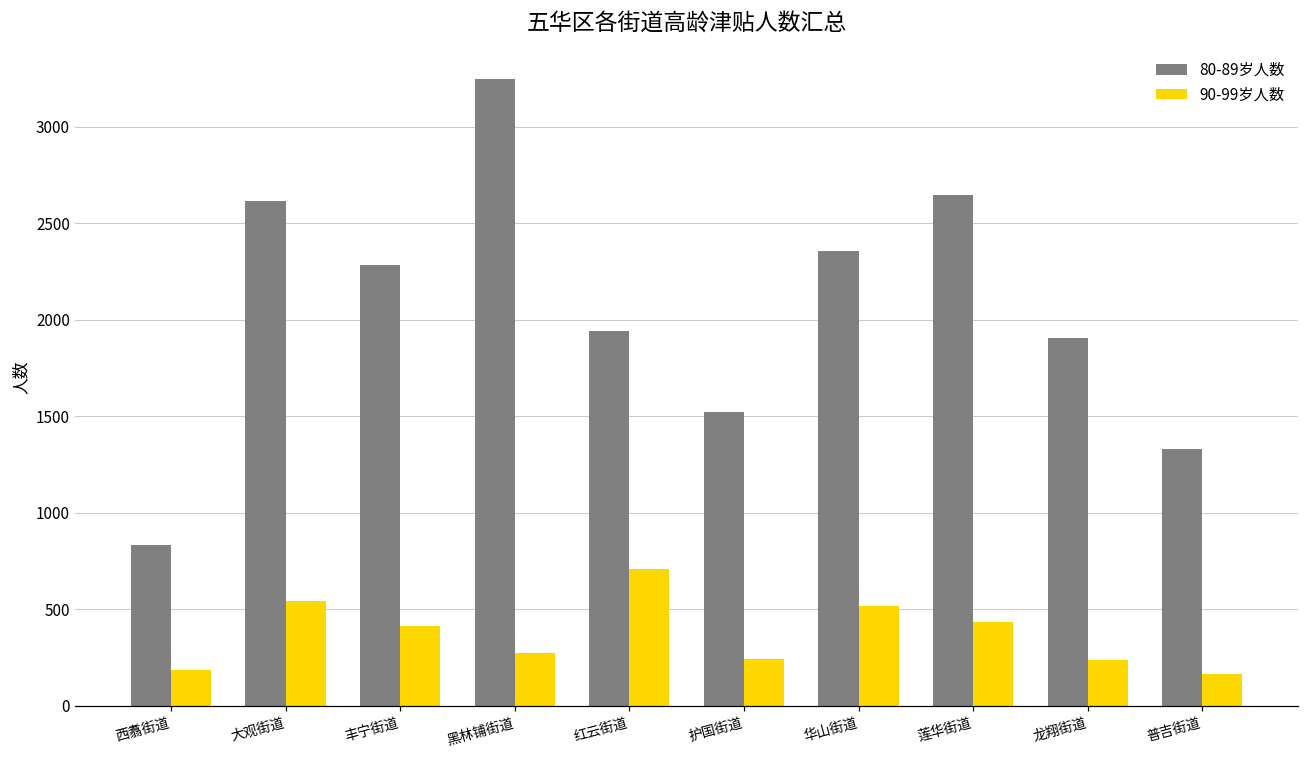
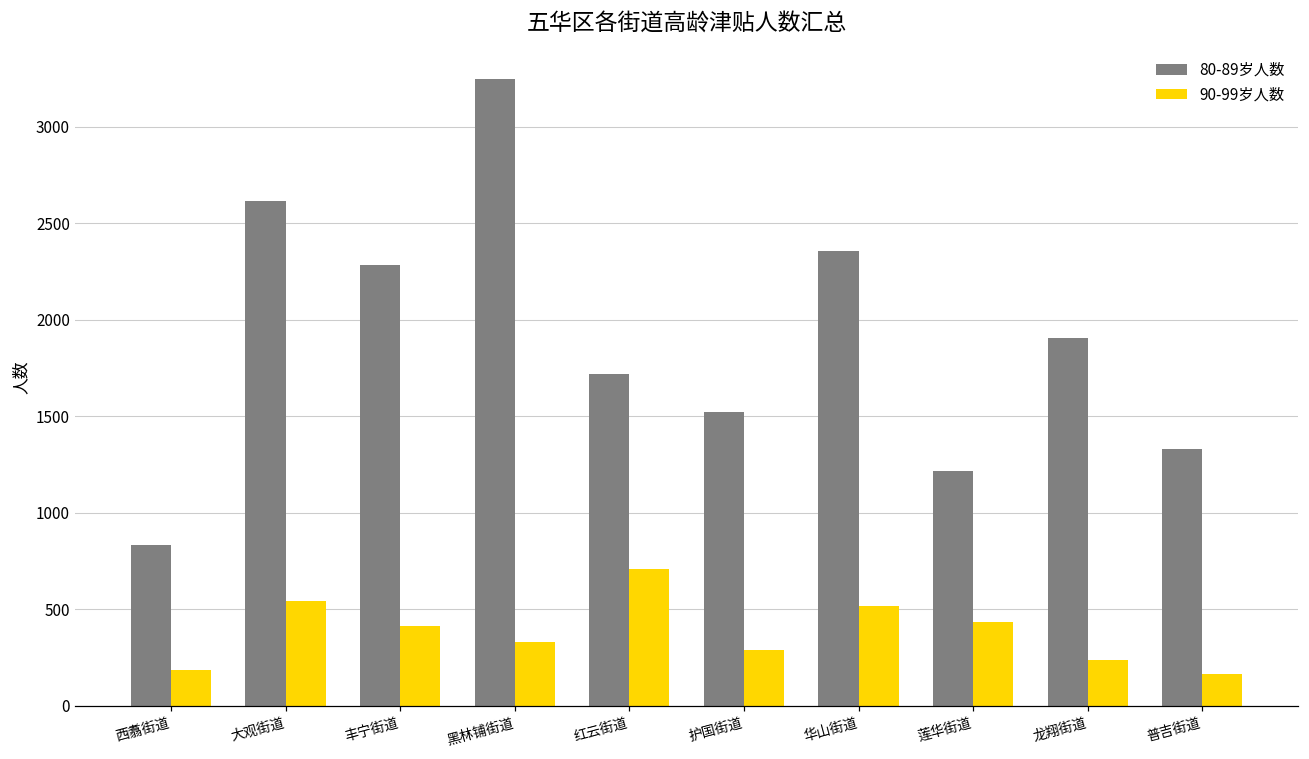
  {
    "80-89岁人数": {
      "西翥街道": 830,
      "大观街道": 2620,
      "丰宁街道": 2280,
      "黑林铺街道": 3250,
-     "红云街道": 1940,
+     "红云街道": 1720,
      "护国街道": 1520,
      "华山街道": 2350,
-     "莲华街道": 2650,
+     "莲华街道": 1220,
      "龙翔街道": 1910,
      "普吉街道": 1330
    },
    "90-99岁人数": {
      "西翥街道": 180,
      "大观街道": 550,
      "丰宁街道": 410,
-     "黑林铺街道": 270,
+     "黑林铺街道": 330,
      "红云街道": 710,
-     "护国街道": 240,
+     "护国街道": 290,
      "华山街道": 520,
      "莲华街道": 430,
      "龙翔街道": 240,
      "普吉街道": 170
    }
  }
